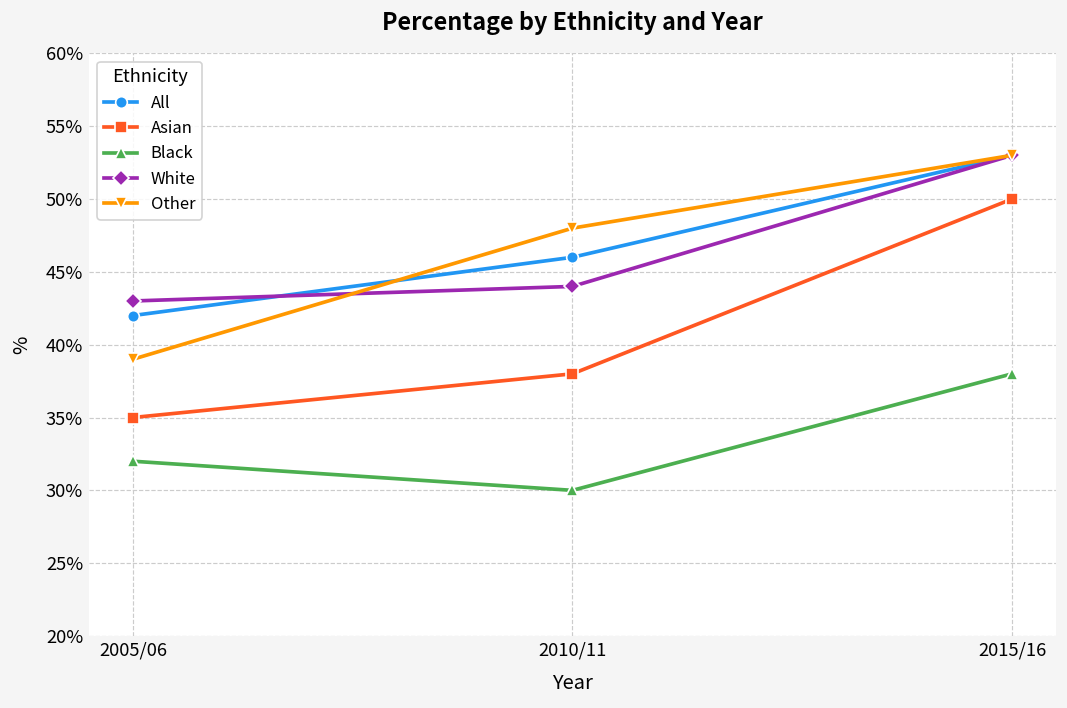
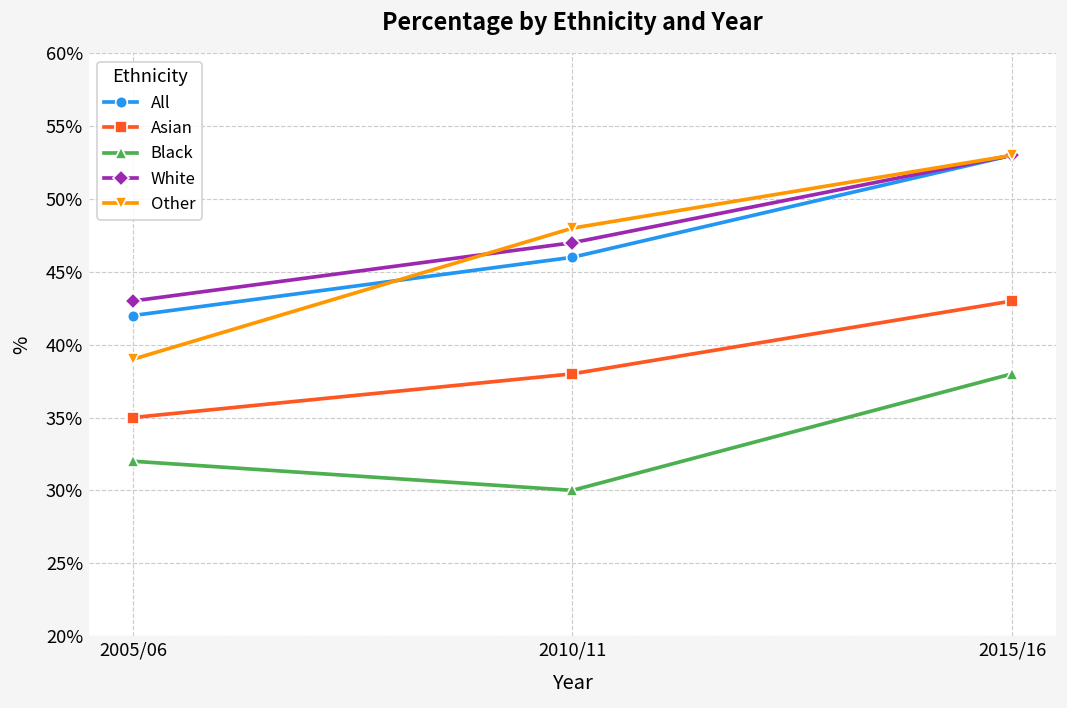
  {
    "All": {
      "2005/06": "42%",
      "2010/11": "46%"
    },
    "Asian": {
      "2005/06": "35%",
      "2010/11": "38%",
-     "2015/16": "50%"
+     "2015/16": "43%"
    },
    "Black": {
      "2005/06": "32%",
      "2010/11": "30%",
      "2015/16": "38%"
    },
    "White": {
      "2005/06": "43%",
-     "2010/11": "44%"
+     "2010/11": "47%"
    },
    "Other": {
      "2005/06": "39%",
      "2010/11": "48%"
    }
  }
